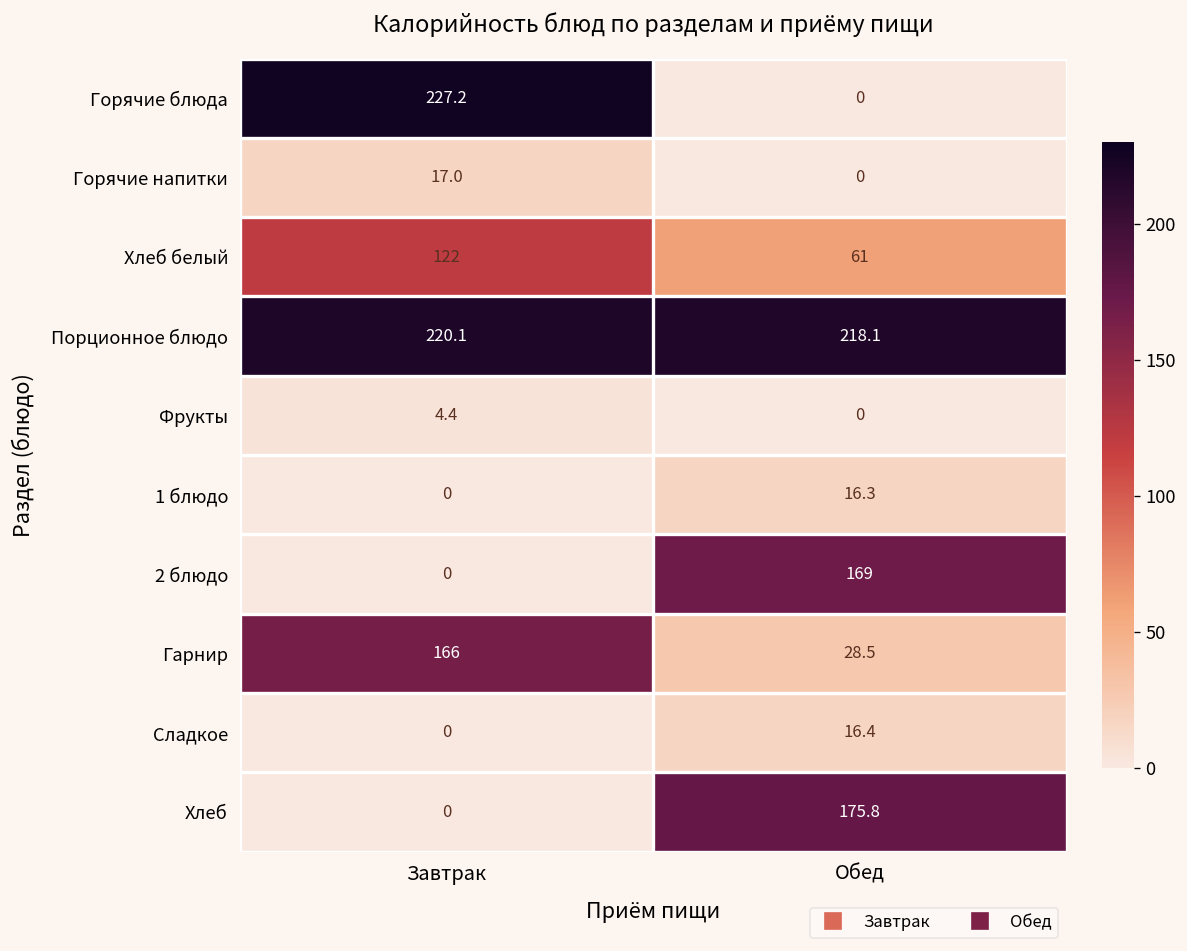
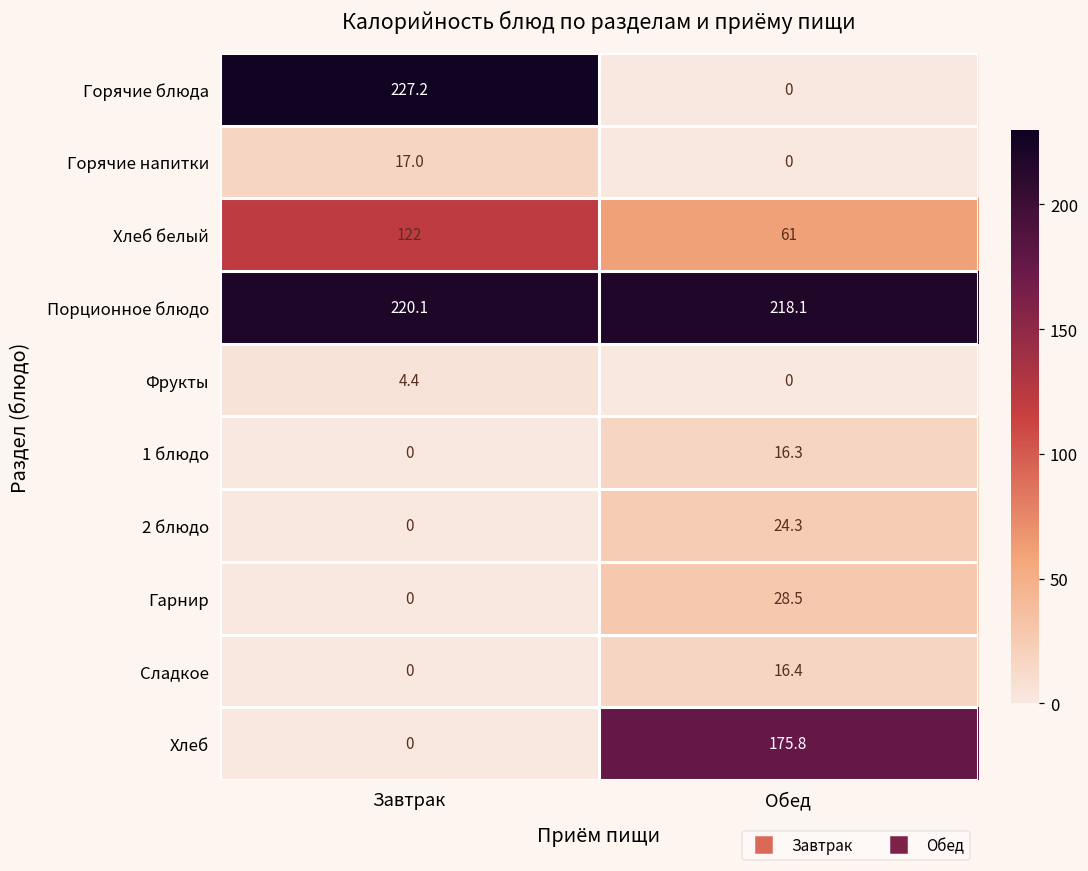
  {
    "Горячие блюда": {
      "Завтрак": 227.2,
      "Обед": 0
    },
    "Горячие напитки": {
      "Завтрак": 17.0,
      "Обед": 0
    },
    "Хлеб белый": {
      "Завтрак": 122,
      "Обед": 61
    },
    "Порционное блюдо": {
      "Завтрак": 220.1,
      "Обед": 218.1
    },
    "Фрукты": {
      "Завтрак": 4.4,
      "Обед": 0
    },
    "1 блюдо": {
      "Завтрак": 0,
      "Обед": 16.3
    },
    "2 блюдо": {
      "Завтрак": 0,
-     "Обед": 169
+     "Обед": 24.3
    },
    "Гарнир": {
-     "Завтрак": 166,
+     "Завтрак": 0,
      "Обед": 28.5
    },
    "Сладкое": {
      "Завтрак": 0,
      "Обед": 16.4
    },
    "Хлеб": {
      "Завтрак": 0,
      "Обед": 175.8
    }
  }
